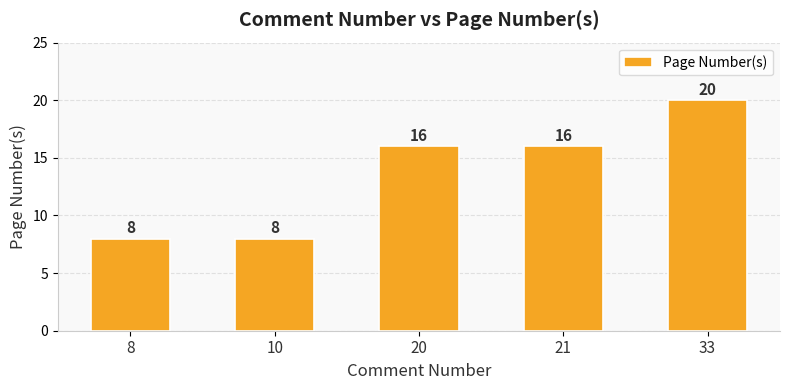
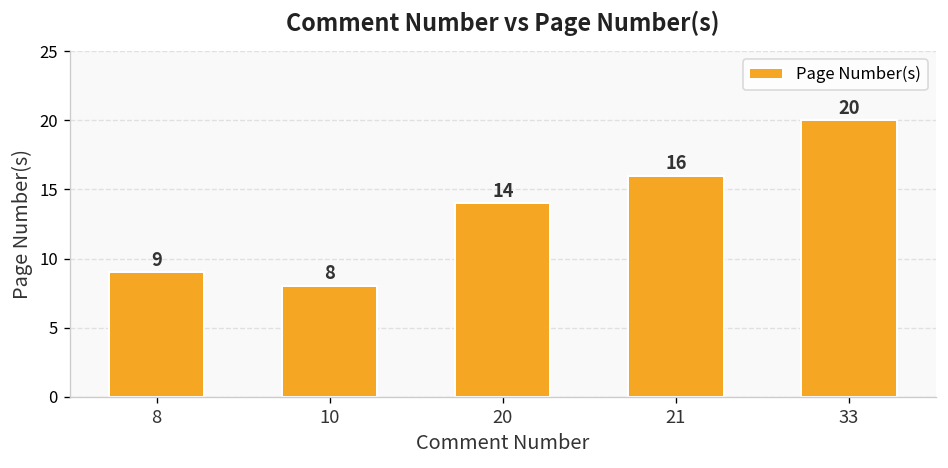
  {
-   "8": 8,
+   "8": 9,
    "10": 8,
-   "20": 16,
+   "20": 14,
    "21": 16,
    "33": 20
  }
